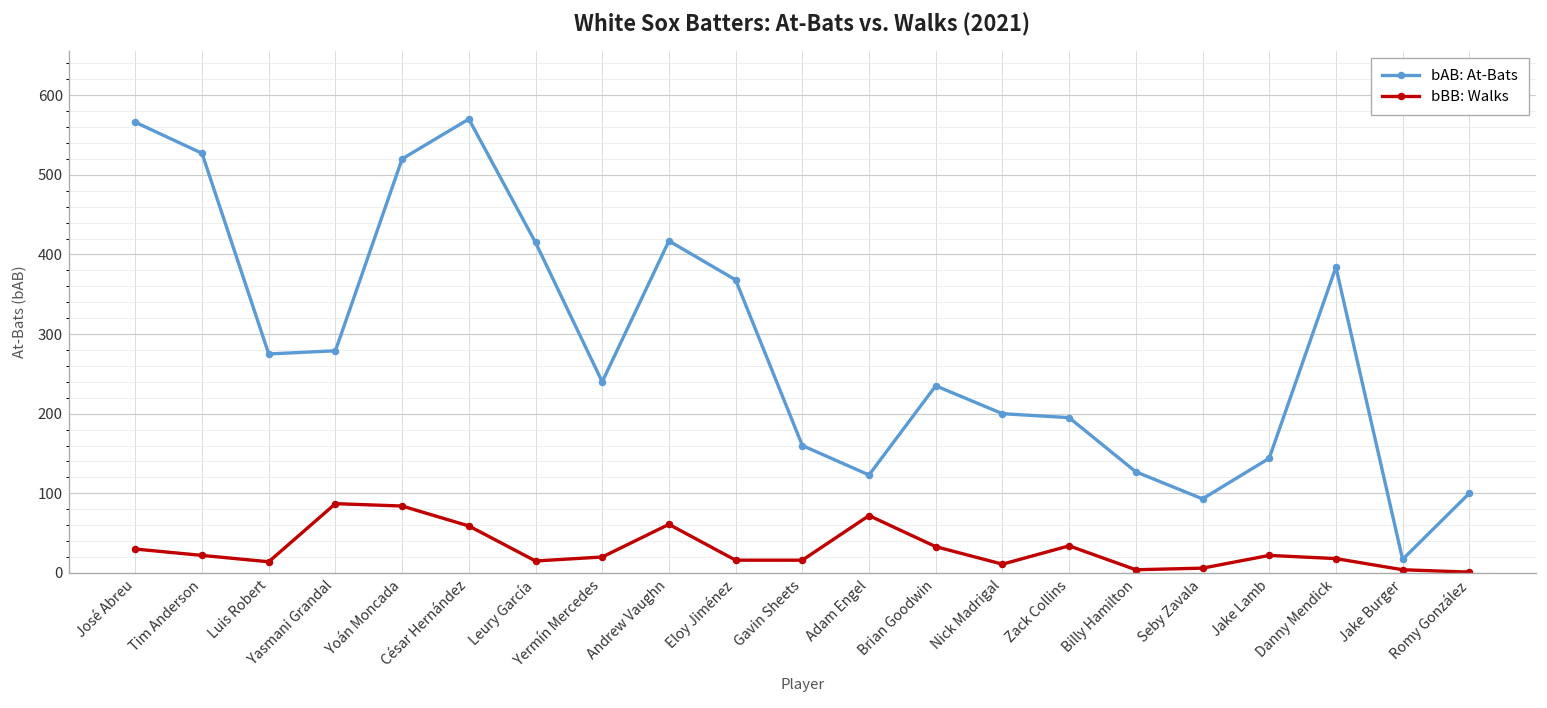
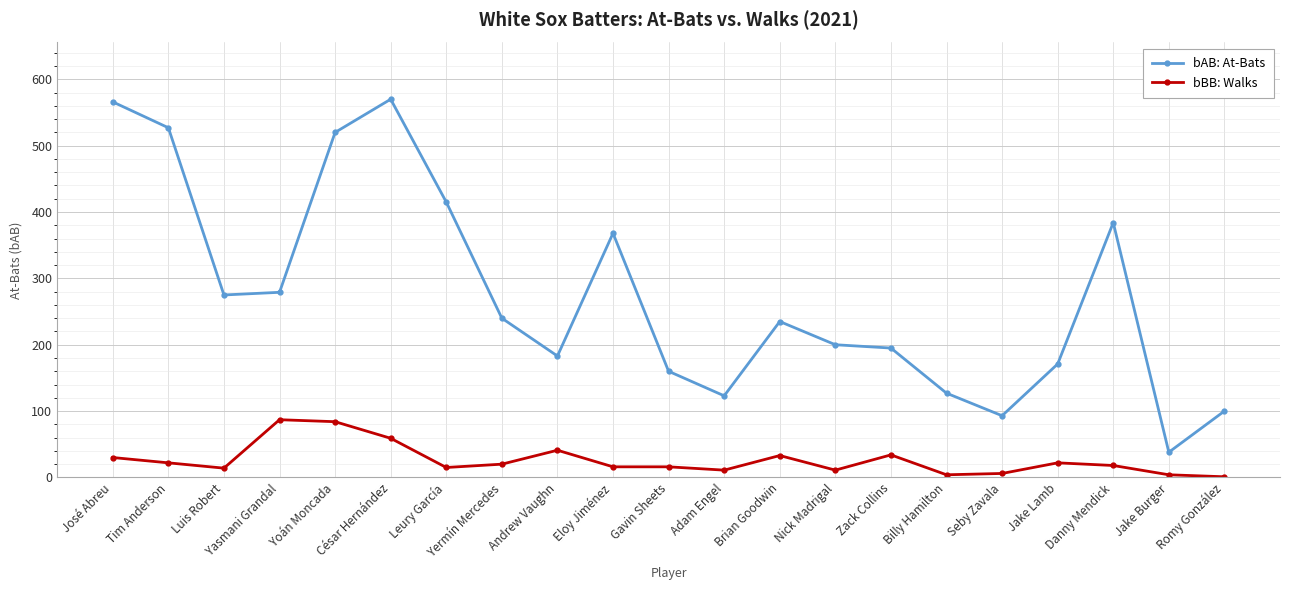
  {
    "bAB: At-Bats": {
      "José Abreu": 570,
      "Tim Anderson": 530,
      "Luis Robert": 280,
      "Yasmani Grandal": 280,
      "Yoán Moncada": 520,
      "César Hernández": 570,
      "Leury García": 420,
      "Yermín Mercedes": 240,
-     "Andrew Vaughn": 420,
+     "Andrew Vaughn": 180,
      "Eloy Jiménez": 370,
      "Gavin Sheets": 160,
      "Adam Engel": 120,
      "Brian Goodwin": 240,
      "Nick Madrigal": 200,
      "Zack Collins": 200,
      "Billy Hamilton": 130,
      "Seby Zavala": 90,
-     "Jake Lamb": 140,
+     "Jake Lamb": 170,
      "Danny Mendick": 380,
-     "Jake Burger": 20,
+     "Jake Burger": 40,
      "Romy González": 100
    },
    "bBB: Walks": {
      "José Abreu": 30,
      "Tim Anderson": 20,
      "Luis Robert": 10,
      "Yasmani Grandal": 90,
      "Yoán Moncada": 80,
      "César Hernández": 60,
      "Leury García": 20,
      "Yermín Mercedes": 20,
-     "Andrew Vaughn": 60,
+     "Andrew Vaughn": 40,
      "Eloy Jiménez": 20,
      "Gavin Sheets": 20,
-     "Adam Engel": 70,
+     "Adam Engel": 10,
      "Brian Goodwin": 30,
      "Nick Madrigal": 10,
      "Zack Collins": 30,
      "Billy Hamilton": 0,
      "Seby Zavala": 10,
      "Jake Lamb": 20,
      "Danny Mendick": 20,
      "Jake Burger": 0,
      "Romy González": 0
    }
  }
